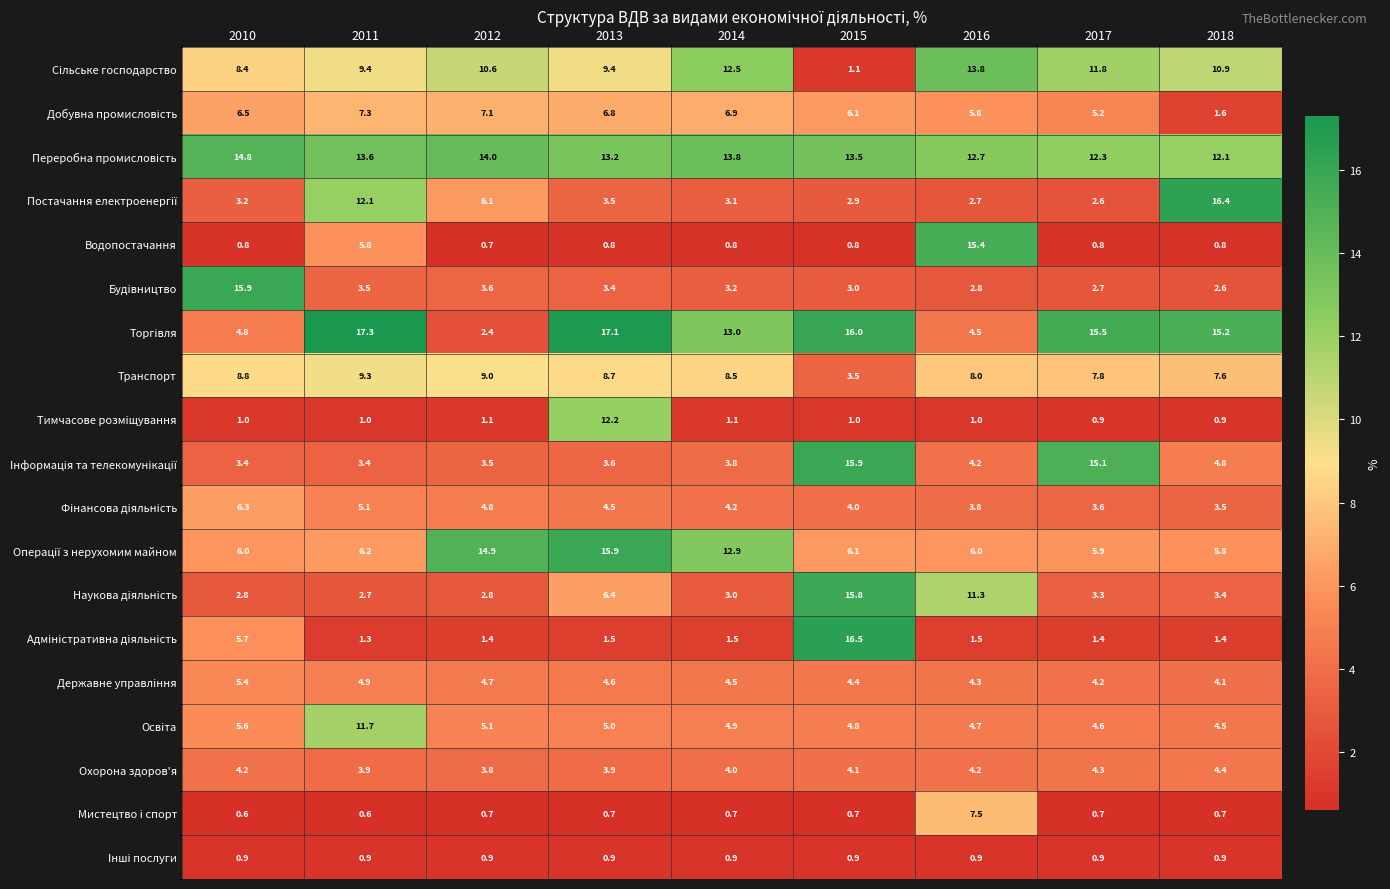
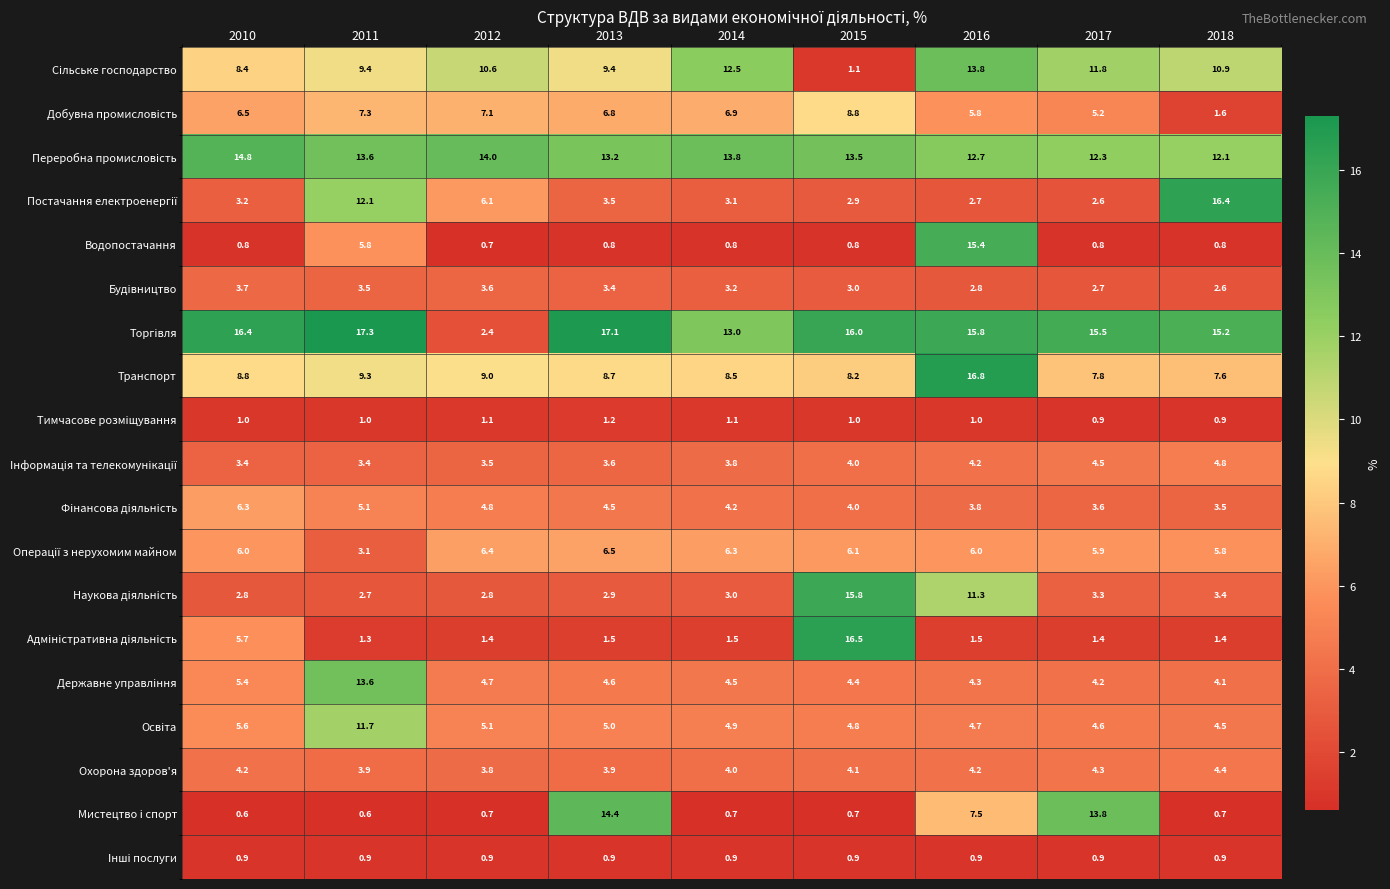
  {
    "Сільське господарство": {
      "2010": 8.4,
      "2011": 9.4,
      "2012": 10.6,
      "2013": 9.4,
      "2014": 12.5,
      "2015": 1.1,
      "2016": 13.8,
      "2017": 11.8,
      "2018": 10.9
    },
    "Добувна промисловість": {
      "2010": 6.5,
      "2011": 7.3,
      "2012": 7.1,
      "2013": 6.8,
      "2014": 6.9,
-     "2015": 6.1,
+     "2015": 8.8,
      "2016": 5.8,
      "2017": 5.2,
      "2018": 1.6
    },
    "Переробна промисловість": {
      "2010": 14.8,
      "2011": 13.6,
      "2012": 14.0,
      "2013": 13.2,
      "2014": 13.8,
      "2015": 13.5,
      "2016": 12.7,
      "2017": 12.3,
      "2018": 12.1
    },
    "Постачання електроенергії": {
      "2010": 3.2,
      "2011": 12.1,
      "2012": 6.1,
      "2013": 3.5,
      "2014": 3.1,
      "2015": 2.9,
      "2016": 2.7,
      "2017": 2.6,
      "2018": 16.4
    },
    "Водопостачання": {
      "2010": 0.8,
      "2011": 5.8,
      "2012": 0.7,
      "2013": 0.8,
      "2014": 0.8,
      "2015": 0.8,
      "2016": 15.4,
      "2017": 0.8,
      "2018": 0.8
    },
    "Будівництво": {
-     "2010": 15.9,
+     "2010": 3.7,
      "2011": 3.5,
      "2012": 3.6,
      "2013": 3.4,
      "2014": 3.2,
      "2015": 3.0,
      "2016": 2.8,
      "2017": 2.7,
      "2018": 2.6
    },
    "Торгівля": {
-     "2010": 4.8,
+     "2010": 16.4,
      "2011": 17.3,
      "2012": 2.4,
      "2013": 17.1,
      "2014": 13.0,
      "2015": 16.0,
-     "2016": 4.5,
+     "2016": 15.8,
      "2017": 15.5,
      "2018": 15.2
    },
    "Транспорт": {
      "2010": 8.8,
      "2011": 9.3,
      "2012": 9.0,
      "2013": 8.7,
      "2014": 8.5,
-     "2015": 3.5,
-     "2016": 8.0,
+     "2015": 8.2,
+     "2016": 16.8,
      "2017": 7.8,
      "2018": 7.6
    },
    "Тимчасове розміщування": {
      "2010": 1.0,
      "2011": 1.0,
      "2012": 1.1,
-     "2013": 12.2,
+     "2013": 1.2,
      "2014": 1.1,
      "2015": 1.0,
      "2016": 1.0,
      "2017": 0.9,
      "2018": 0.9
    },
    "Інформація та телекомунікації": {
      "2010": 3.4,
      "2011": 3.4,
      "2012": 3.5,
      "2013": 3.6,
      "2014": 3.8,
-     "2015": 15.9,
+     "2015": 4.0,
      "2016": 4.2,
-     "2017": 15.1,
+     "2017": 4.5,
      "2018": 4.8
    },
    "Фінансова діяльність": {
      "2010": 6.3,
      "2011": 5.1,
      "2012": 4.8,
      "2013": 4.5,
      "2014": 4.2,
      "2015": 4.0,
      "2016": 3.8,
      "2017": 3.6,
      "2018": 3.5
    },
    "Операції з нерухомим майном": {
      "2010": 6.0,
-     "2011": 6.2,
-     "2012": 14.9,
-     "2013": 15.9,
-     "2014": 12.9,
+     "2011": 3.1,
+     "2012": 6.4,
+     "2013": 6.5,
+     "2014": 6.3,
      "2015": 6.1,
      "2016": 6.0,
      "2017": 5.9,
      "2018": 5.8
    },
    "Наукова діяльність": {
      "2010": 2.8,
      "2011": 2.7,
      "2012": 2.8,
-     "2013": 6.4,
+     "2013": 2.9,
      "2014": 3.0,
      "2015": 15.8,
      "2016": 11.3,
      "2017": 3.3,
      "2018": 3.4
    },
    "Адміністративна діяльність": {
      "2010": 5.7,
      "2011": 1.3,
      "2012": 1.4,
      "2013": 1.5,
      "2014": 1.5,
      "2015": 16.5,
      "2016": 1.5,
      "2017": 1.4,
      "2018": 1.4
    },
    "Державне управління": {
      "2010": 5.4,
-     "2011": 4.9,
+     "2011": 13.6,
      "2012": 4.7,
      "2013": 4.6,
      "2014": 4.5,
      "2015": 4.4,
      "2016": 4.3,
      "2017": 4.2,
      "2018": 4.1
    },
    "Освіта": {
      "2010": 5.6,
      "2011": 11.7,
      "2012": 5.1,
      "2013": 5.0,
      "2014": 4.9,
      "2015": 4.8,
      "2016": 4.7,
      "2017": 4.6,
      "2018": 4.5
    },
    "Охорона здоров'я": {
      "2010": 4.2,
      "2011": 3.9,
      "2012": 3.8,
      "2013": 3.9,
      "2014": 4.0,
      "2015": 4.1,
      "2016": 4.2,
      "2017": 4.3,
      "2018": 4.4
    },
    "Мистецтво і спорт": {
      "2010": 0.6,
      "2011": 0.6,
      "2012": 0.7,
-     "2013": 0.7,
+     "2013": 14.4,
      "2014": 0.7,
      "2015": 0.7,
      "2016": 7.5,
-     "2017": 0.7,
+     "2017": 13.8,
      "2018": 0.7
    },
    "Інші послуги": {
      "2010": 0.9,
      "2011": 0.9,
      "2012": 0.9,
      "2013": 0.9,
      "2014": 0.9,
      "2015": 0.9,
      "2016": 0.9,
      "2017": 0.9,
      "2018": 0.9
    }
  }
